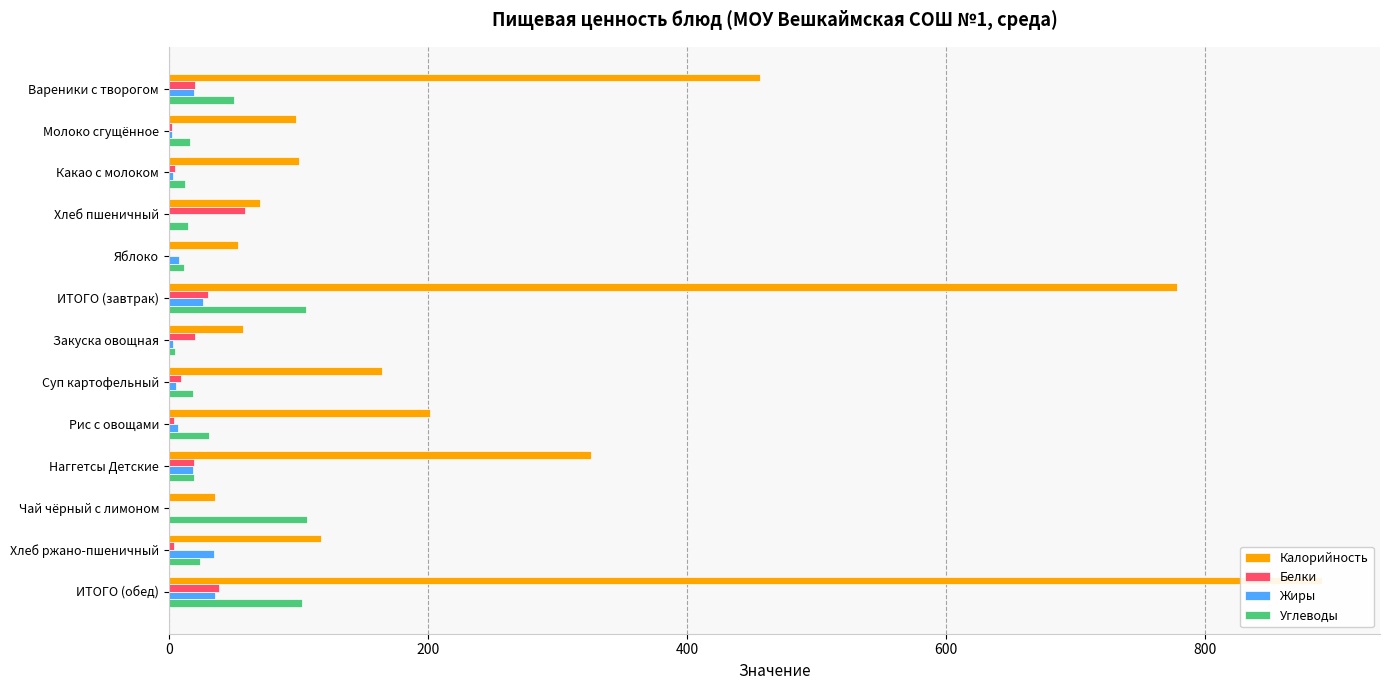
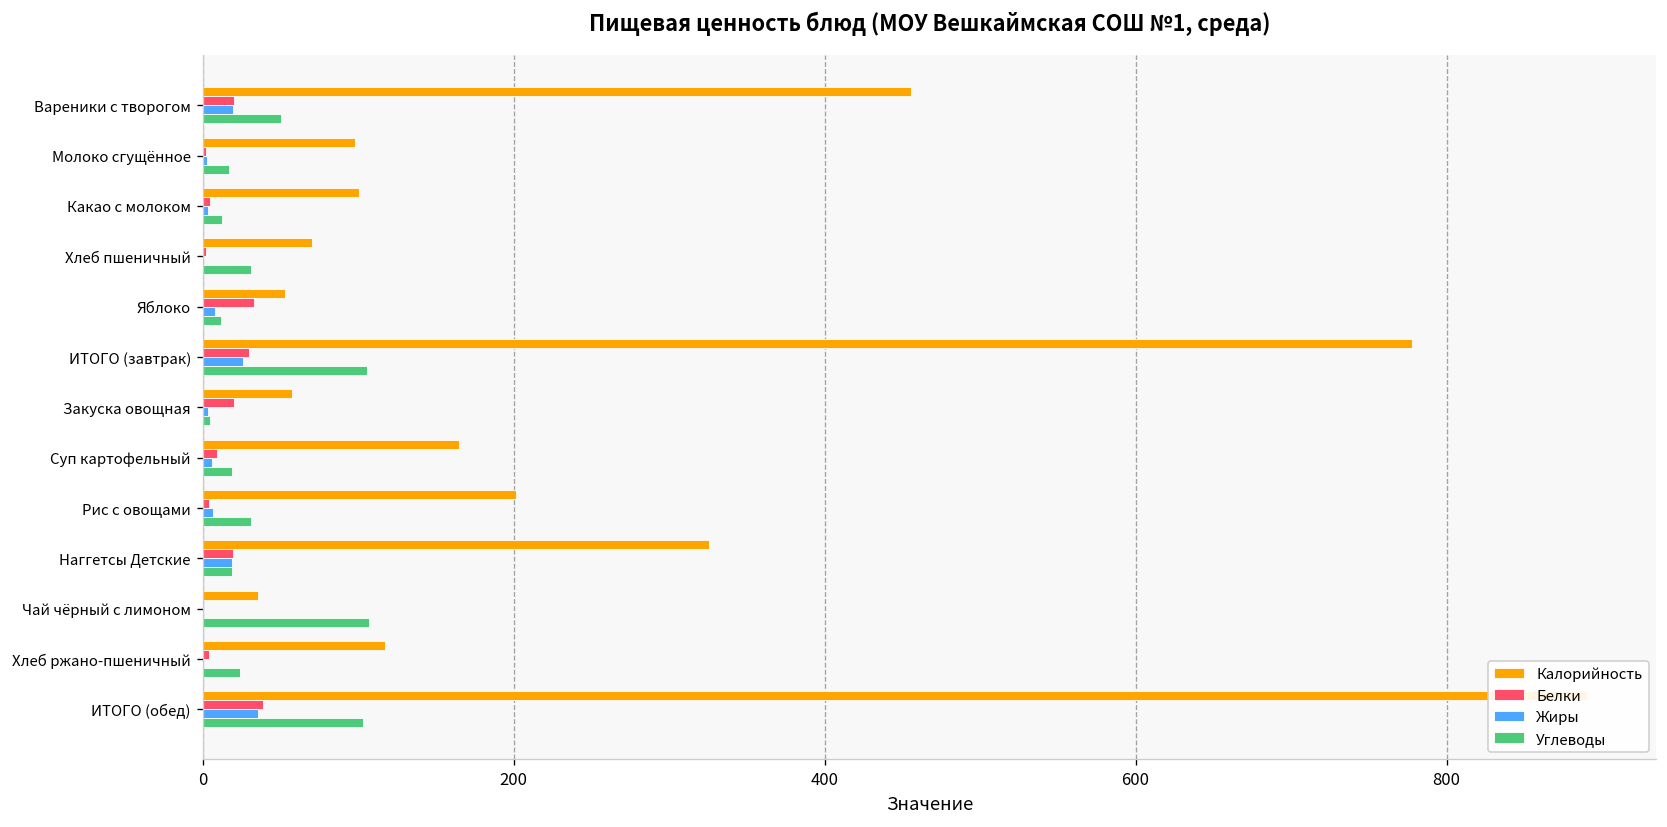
  {
    "Калорийность": {
      "Вареники с творогом": 456,
      "Молоко сгущённое": 98,
      "Какао с молоком": 100,
      "Хлеб пшеничный": 70,
      "Яблоко": 53,
      "ИТОГО (завтрак)": 778,
      "Закуска овощная": 57,
      "Суп картофельный": 165,
      "Рис с овощами": 201,
      "Наггетсы Детские": 326,
      "Чай чёрный с лимоном": 36,
      "Хлеб ржано-пшеничный": 117
    },
    "Белки": {
      "Вареники с творогом": 20,
      "Молоко сгущённое": 2,
      "Какао с молоком": 5,
-     "Хлеб пшеничный": 59,
-     "Яблоко": 1,
+     "Хлеб пшеничный": 2,
+     "Яблоко": 33,
      "ИТОГО (завтрак)": 30,
      "Закуска овощная": 20,
      "Суп картофельный": 9,
      "Рис с овощами": 4,
      "Наггетсы Детские": 20,
      "Хлеб ржано-пшеничный": 4,
      "ИТОГО (обед)": 39
    },
    "Жиры": {
      "Вареники с творогом": 19,
      "Молоко сгущённое": 3,
      "Какао с молоком": 4,
      "Яблоко": 8,
      "ИТОГО (завтрак)": 26,
      "Закуска овощная": 3,
      "Суп картофельный": 6,
      "Рис с овощами": 7,
      "Наггетсы Детские": 19,
-     "Хлеб ржано-пшеничный": 35,
+     "Хлеб ржано-пшеничный": 1,
      "ИТОГО (обед)": 36
    },
    "Углеводы": {
      "Вареники с творогом": 50,
      "Молоко сгущённое": 17,
      "Какао с молоком": 13,
-     "Хлеб пшеничный": 15,
+     "Хлеб пшеничный": 31,
      "Яблоко": 12,
      "ИТОГО (завтрак)": 106,
      "Закуска овощная": 5,
      "Суп картофельный": 19,
      "Рис с овощами": 31,
      "Наггетсы Детские": 19,
      "Чай чёрный с лимоном": 107,
      "Хлеб ржано-пшеничный": 24,
      "ИТОГО (обед)": 103
    }
  }
